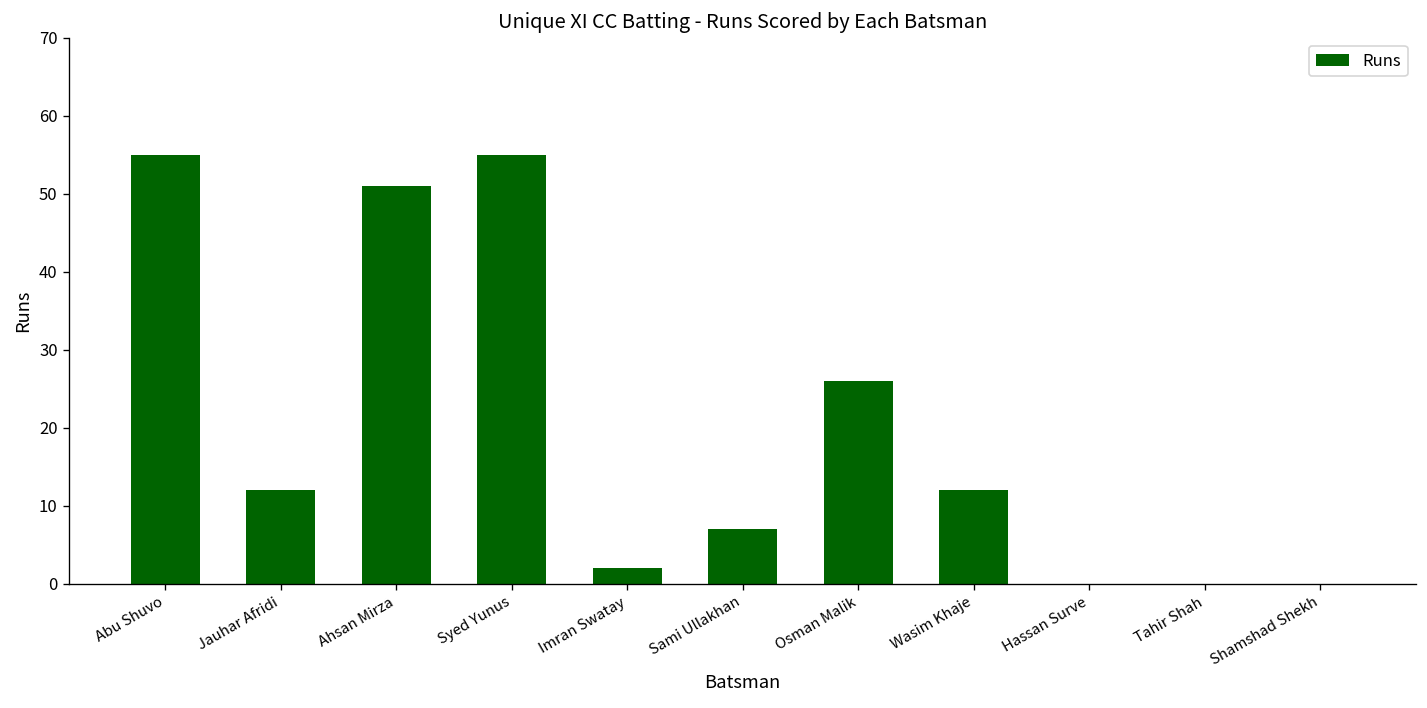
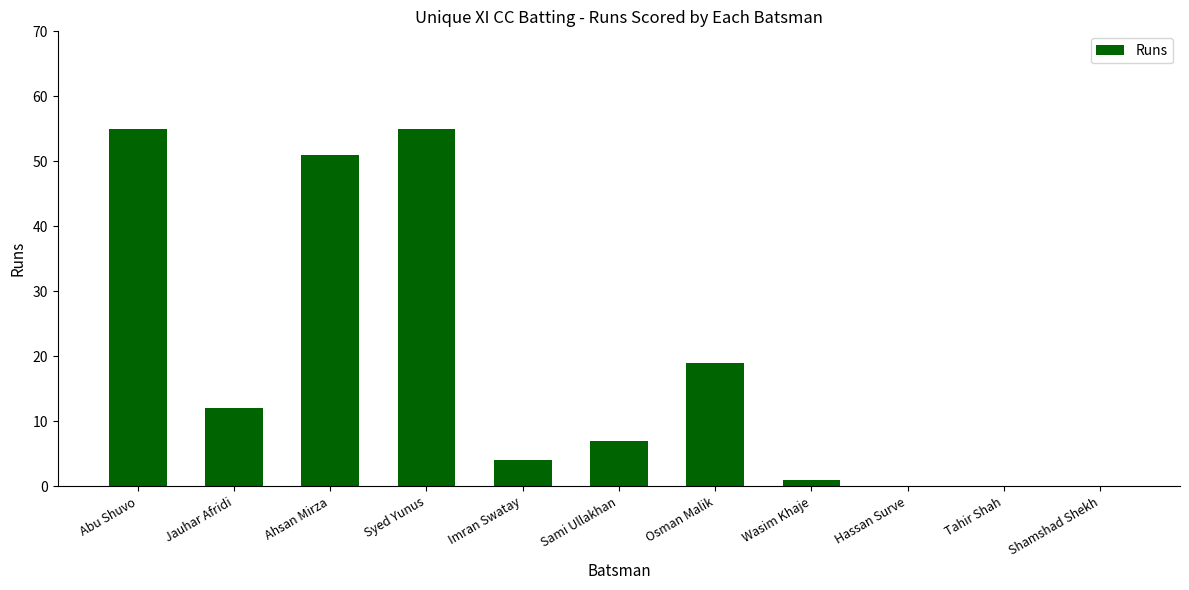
  {
    "Abu Shuvo": 55,
    "Jauhar Afridi": 12,
    "Ahsan Mirza": 51,
    "Syed Yunus": 55,
-   "Imran Swatay": 2,
+   "Imran Swatay": 4,
    "Sami Ullakhan": 7,
-   "Osman Malik": 26,
-   "Wasim Khaje": 12,
+   "Osman Malik": 19,
+   "Wasim Khaje": 1,
    "Hassan Surve": 0,
    "Tahir Shah": 0,
    "Shamshad Shekh": 0
  }
